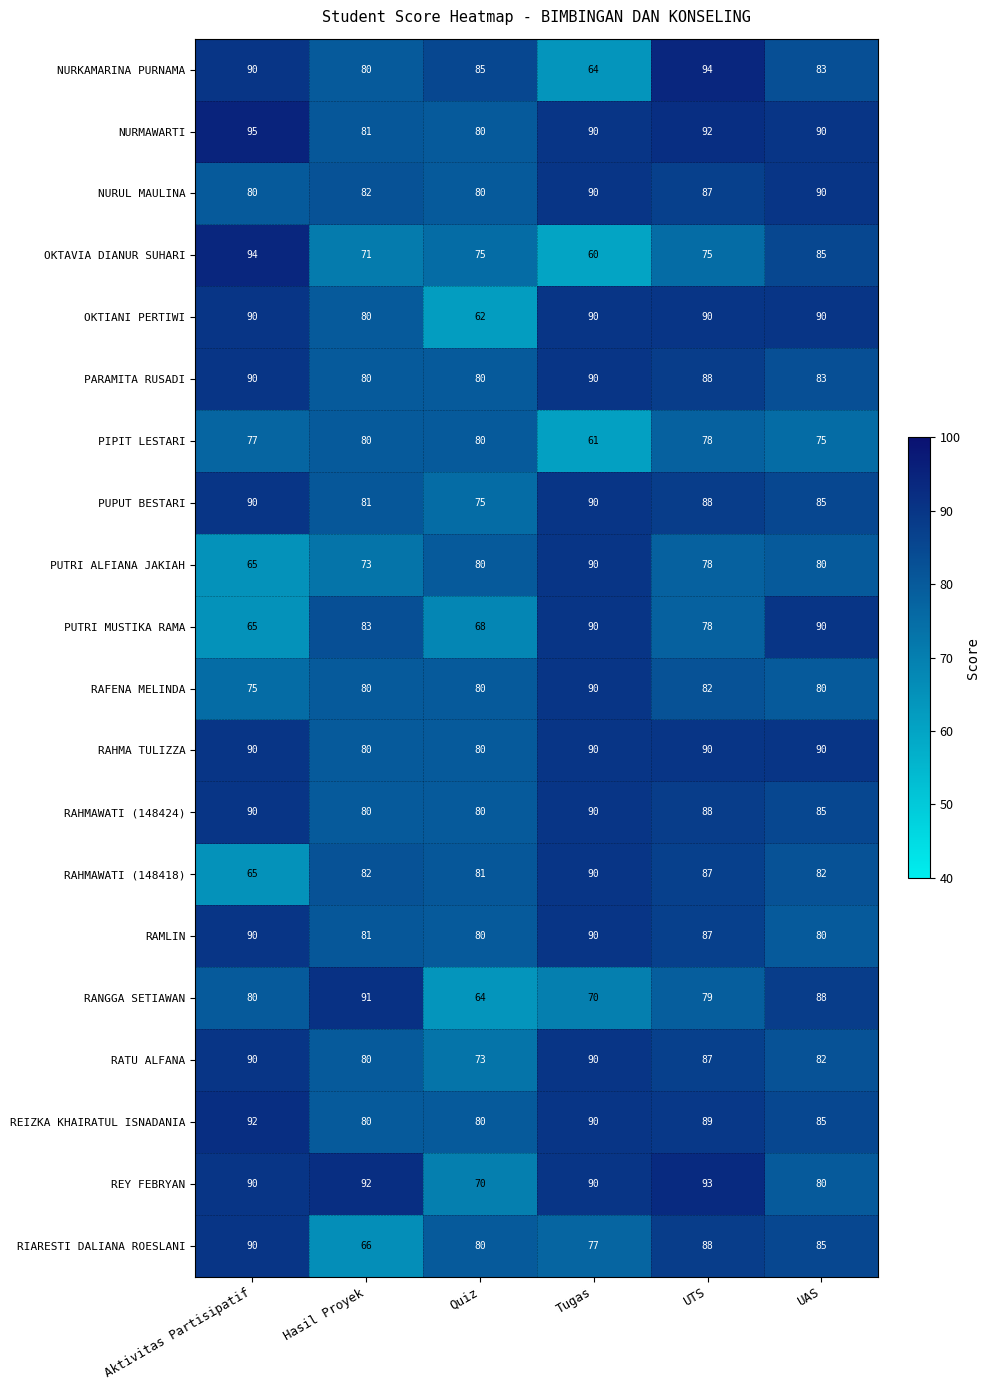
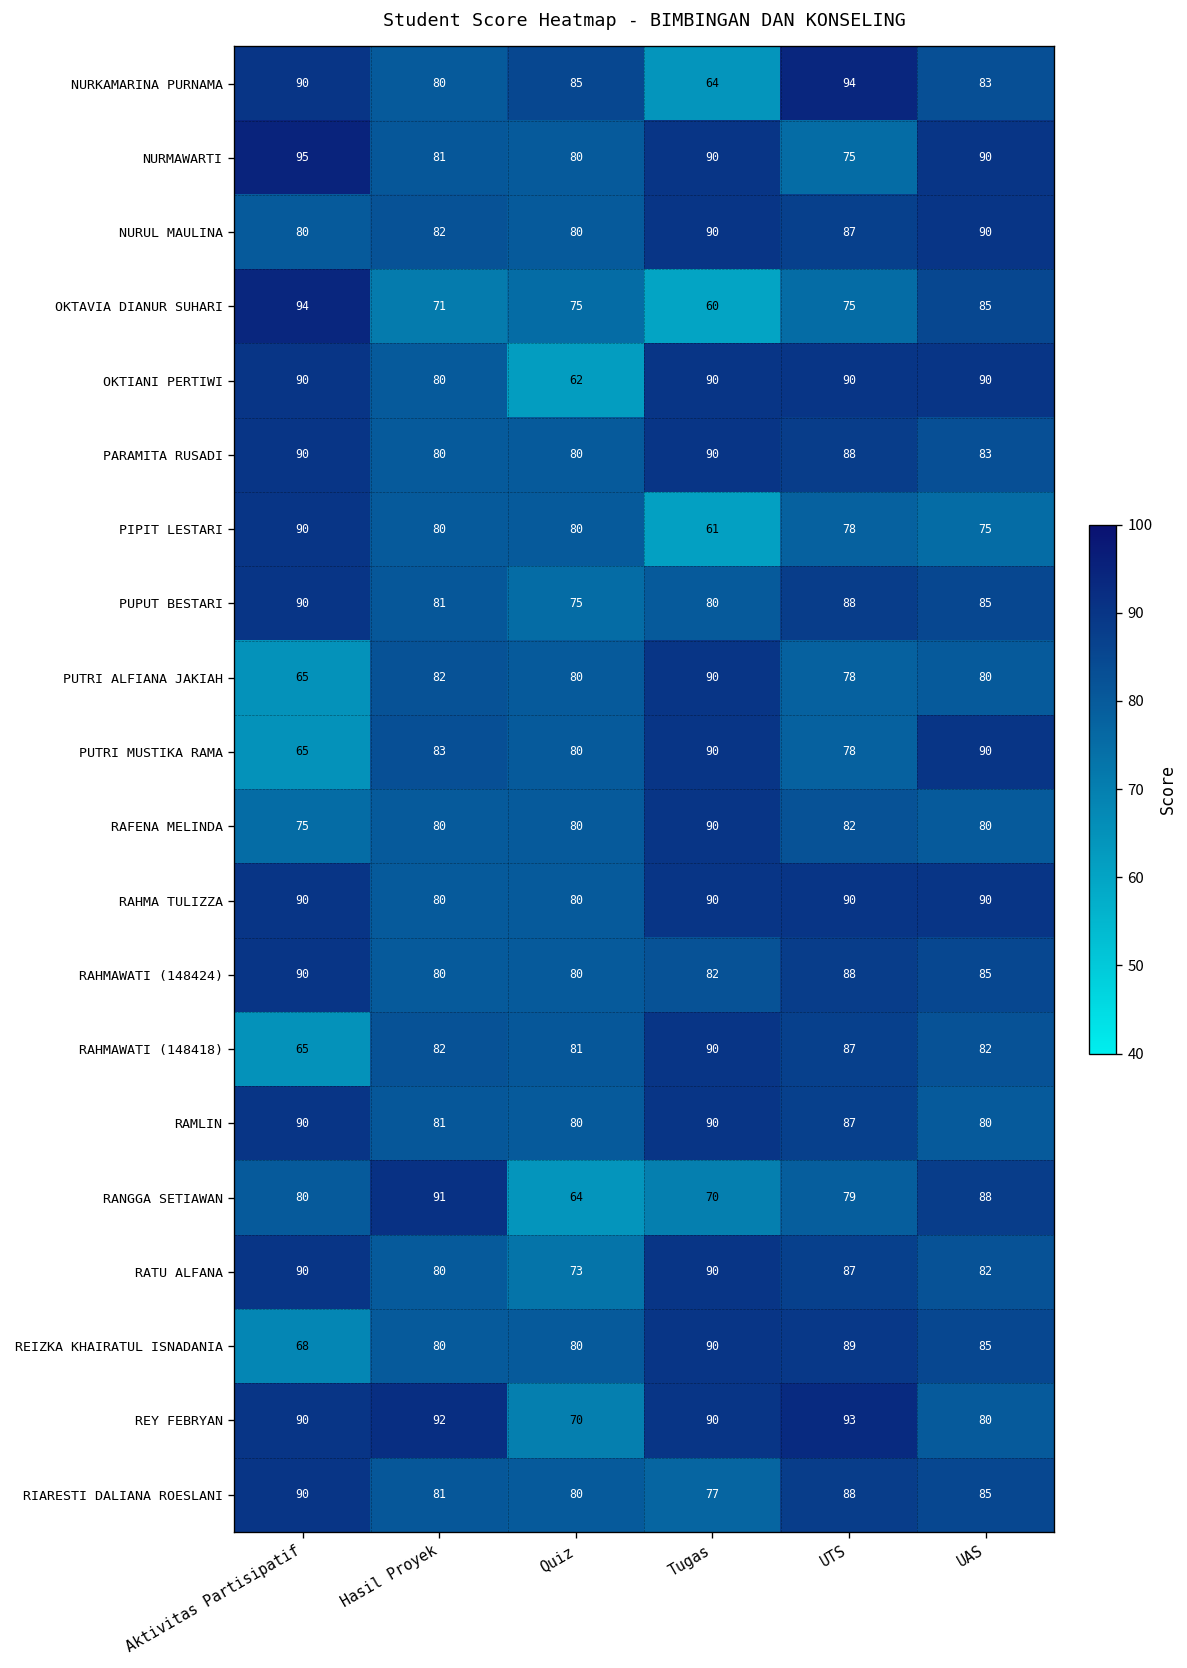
  {
    "NURKAMARINA PURNAMA": {
      "Aktivitas Partisipatif": 90,
      "Hasil Proyek": 80,
      "Quiz": 85,
      "Tugas": 64,
      "UTS": 94,
      "UAS": 83
    },
    "NURMAWARTI": {
      "Aktivitas Partisipatif": 95,
      "Hasil Proyek": 81,
      "Quiz": 80,
      "Tugas": 90,
-     "UTS": 92,
+     "UTS": 75,
      "UAS": 90
    },
    "NURUL MAULINA": {
      "Aktivitas Partisipatif": 80,
      "Hasil Proyek": 82,
      "Quiz": 80,
      "Tugas": 90,
      "UTS": 87,
      "UAS": 90
    },
    "OKTAVIA DIANUR SUHARI": {
      "Aktivitas Partisipatif": 94,
      "Hasil Proyek": 71,
      "Quiz": 75,
      "Tugas": 60,
      "UTS": 75,
      "UAS": 85
    },
    "OKTIANI PERTIWI": {
      "Aktivitas Partisipatif": 90,
      "Hasil Proyek": 80,
      "Quiz": 62,
      "Tugas": 90,
      "UTS": 90,
      "UAS": 90
    },
    "PARAMITA RUSADI": {
      "Aktivitas Partisipatif": 90,
      "Hasil Proyek": 80,
      "Quiz": 80,
      "Tugas": 90,
      "UTS": 88,
      "UAS": 83
    },
    "PIPIT LESTARI": {
-     "Aktivitas Partisipatif": 77,
+     "Aktivitas Partisipatif": 90,
      "Hasil Proyek": 80,
      "Quiz": 80,
      "Tugas": 61,
      "UTS": 78,
      "UAS": 75
    },
    "PUPUT BESTARI": {
      "Aktivitas Partisipatif": 90,
      "Hasil Proyek": 81,
      "Quiz": 75,
-     "Tugas": 90,
+     "Tugas": 80,
      "UTS": 88,
      "UAS": 85
    },
    "PUTRI ALFIANA JAKIAH": {
      "Aktivitas Partisipatif": 65,
-     "Hasil Proyek": 73,
+     "Hasil Proyek": 82,
      "Quiz": 80,
      "Tugas": 90,
      "UTS": 78,
      "UAS": 80
    },
    "PUTRI MUSTIKA RAMA": {
      "Aktivitas Partisipatif": 65,
      "Hasil Proyek": 83,
-     "Quiz": 68,
+     "Quiz": 80,
      "Tugas": 90,
      "UTS": 78,
      "UAS": 90
    },
    "RAFENA MELINDA": {
      "Aktivitas Partisipatif": 75,
      "Hasil Proyek": 80,
      "Quiz": 80,
      "Tugas": 90,
      "UTS": 82,
      "UAS": 80
    },
    "RAHMA TULIZZA": {
      "Aktivitas Partisipatif": 90,
      "Hasil Proyek": 80,
      "Quiz": 80,
      "Tugas": 90,
      "UTS": 90,
      "UAS": 90
    },
    "RAHMAWATI (148424)": {
      "Aktivitas Partisipatif": 90,
      "Hasil Proyek": 80,
      "Quiz": 80,
-     "Tugas": 90,
+     "Tugas": 82,
      "UTS": 88,
      "UAS": 85
    },
    "RAHMAWATI (148418)": {
      "Aktivitas Partisipatif": 65,
      "Hasil Proyek": 82,
      "Quiz": 81,
      "Tugas": 90,
      "UTS": 87,
      "UAS": 82
    },
    "RAMLIN": {
      "Aktivitas Partisipatif": 90,
      "Hasil Proyek": 81,
      "Quiz": 80,
      "Tugas": 90,
      "UTS": 87,
      "UAS": 80
    },
    "RANGGA SETIAWAN": {
      "Aktivitas Partisipatif": 80,
      "Hasil Proyek": 91,
      "Quiz": 64,
      "Tugas": 70,
      "UTS": 79,
      "UAS": 88
    },
    "RATU ALFANA": {
      "Aktivitas Partisipatif": 90,
      "Hasil Proyek": 80,
      "Quiz": 73,
      "Tugas": 90,
      "UTS": 87,
      "UAS": 82
    },
    "REIZKA KHAIRATUL ISNADANIA": {
-     "Aktivitas Partisipatif": 92,
+     "Aktivitas Partisipatif": 68,
      "Hasil Proyek": 80,
      "Quiz": 80,
      "Tugas": 90,
      "UTS": 89,
      "UAS": 85
    },
    "REY FEBRYAN": {
      "Aktivitas Partisipatif": 90,
      "Hasil Proyek": 92,
      "Quiz": 70,
      "Tugas": 90,
      "UTS": 93,
      "UAS": 80
    },
    "RIARESTI DALIANA ROESLANI": {
      "Aktivitas Partisipatif": 90,
-     "Hasil Proyek": 66,
+     "Hasil Proyek": 81,
      "Quiz": 80,
      "Tugas": 77,
      "UTS": 88,
      "UAS": 85
    }
  }
